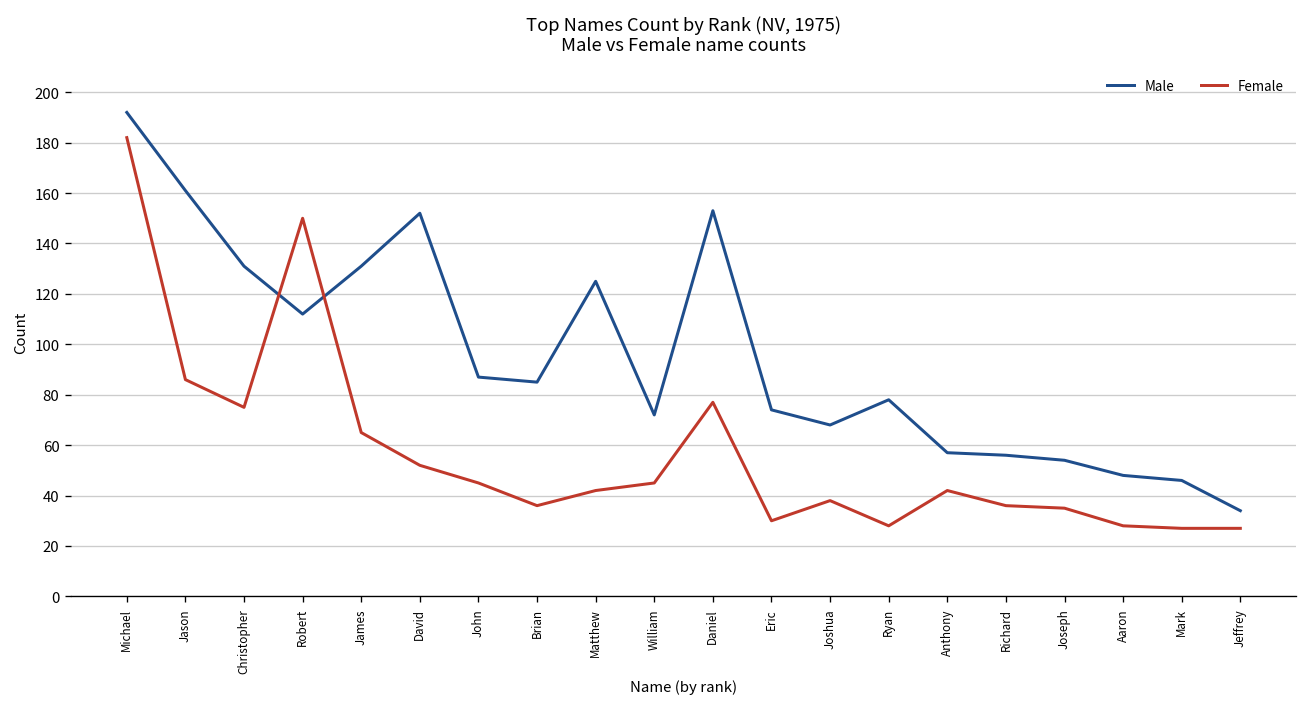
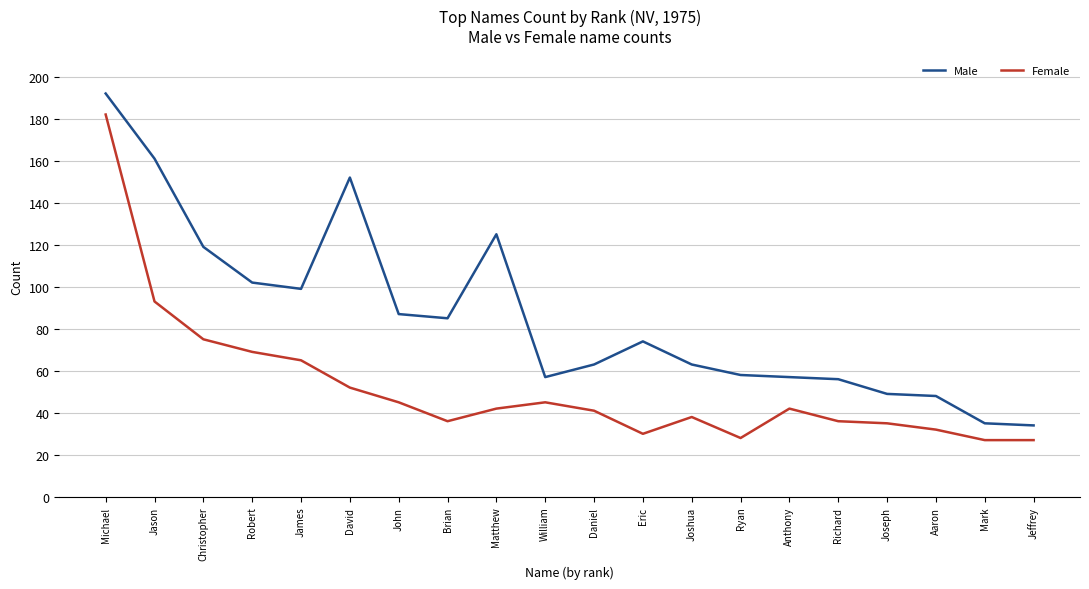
  {
    "Male": {
      "Michael": 192,
      "Jason": 161,
-     "Christopher": 131,
-     "Robert": 112,
-     "James": 131,
+     "Christopher": 119,
+     "Robert": 102,
+     "James": 99,
      "David": 152,
      "John": 87,
      "Brian": 85,
      "Matthew": 125,
-     "William": 72,
-     "Daniel": 153,
+     "William": 57,
+     "Daniel": 63,
      "Eric": 74,
-     "Joshua": 68,
-     "Ryan": 78,
+     "Joshua": 63,
+     "Ryan": 58,
      "Anthony": 57,
      "Richard": 56,
-     "Joseph": 54,
+     "Joseph": 49,
      "Aaron": 48,
-     "Mark": 46,
+     "Mark": 35,
      "Jeffrey": 34
    },
    "Female": {
      "Michael": 182,
-     "Jason": 86,
+     "Jason": 93,
      "Christopher": 75,
-     "Robert": 150,
+     "Robert": 69,
      "James": 65,
      "David": 52,
      "John": 45,
      "Brian": 36,
      "Matthew": 42,
      "William": 45,
-     "Daniel": 77,
+     "Daniel": 41,
      "Eric": 30,
      "Joshua": 38,
      "Ryan": 28,
      "Anthony": 42,
      "Richard": 36,
      "Joseph": 35,
-     "Aaron": 28,
+     "Aaron": 32,
      "Mark": 27,
      "Jeffrey": 27
    }
  }
